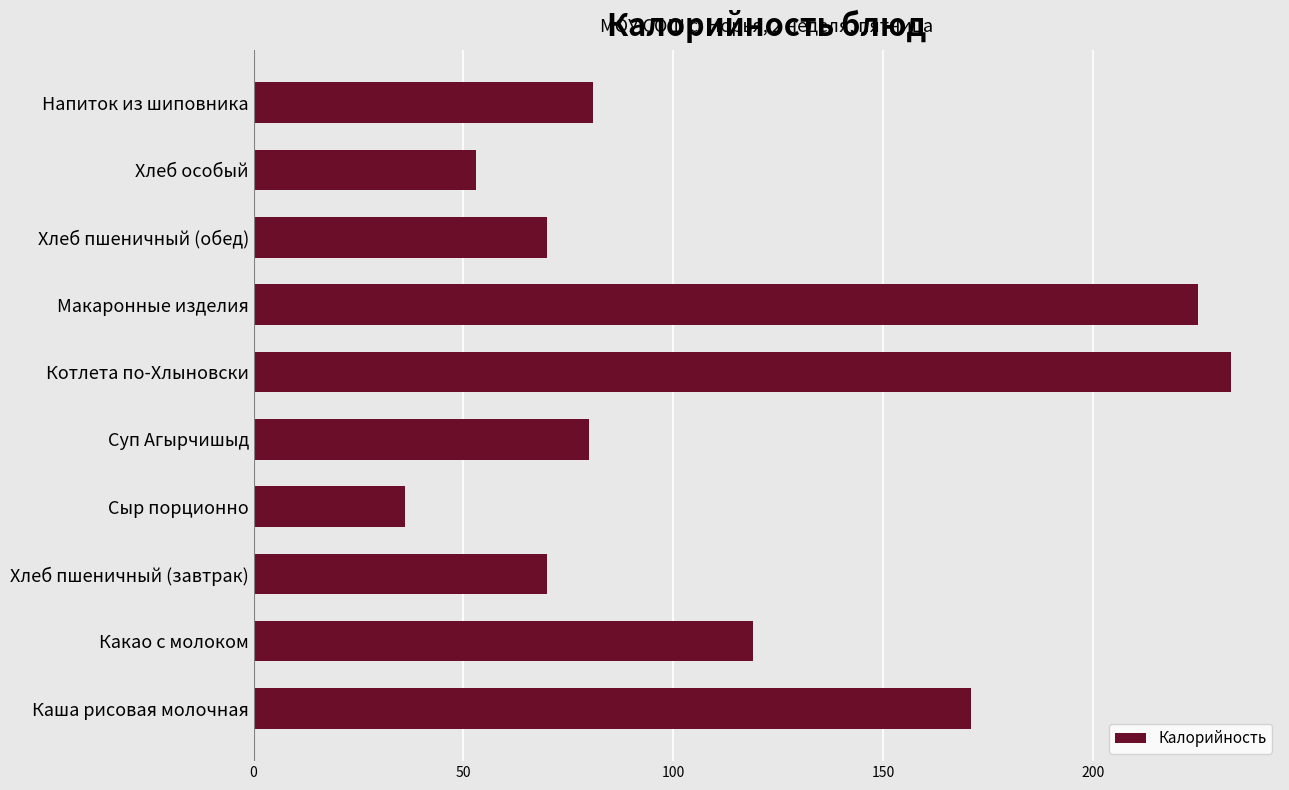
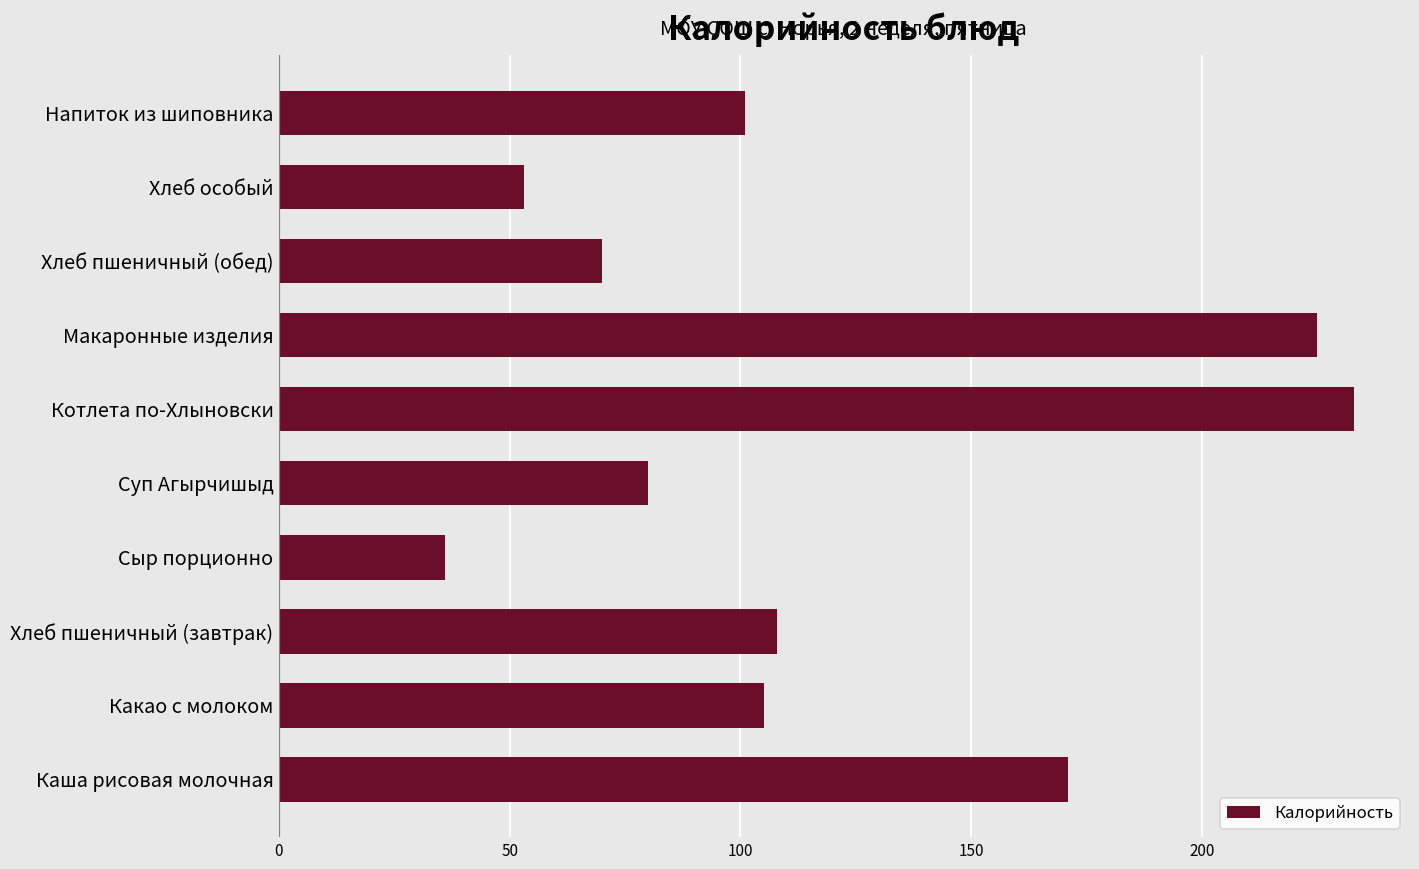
  {
-   "Напиток из шиповника": 81,
+   "Напиток из шиповника": 101,
    "Хлеб особый": 53,
    "Хлеб пшеничный (обед)": 70,
    "Макаронные изделия": 225,
    "Котлета по-Хлыновски": 233,
    "Суп Агырчишыд": 80,
    "Сыр порционно": 36,
-   "Хлеб пшеничный (завтрак)": 70,
-   "Какао с молоком": 119,
+   "Хлеб пшеничный (завтрак)": 108,
+   "Какао с молоком": 105,
    "Каша рисовая молочная": 171
  }
